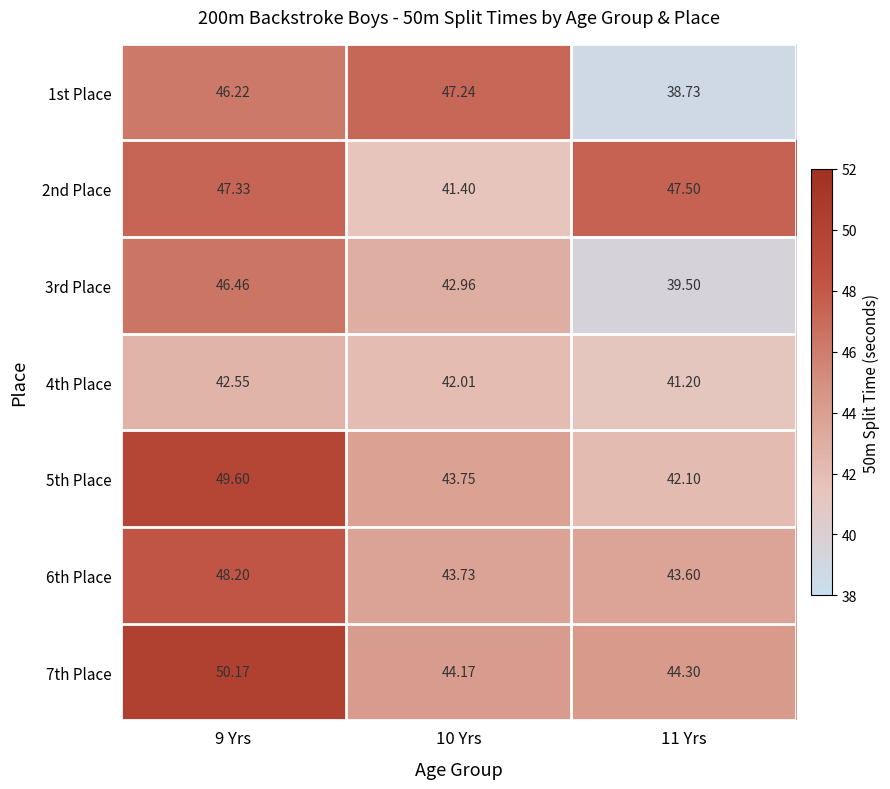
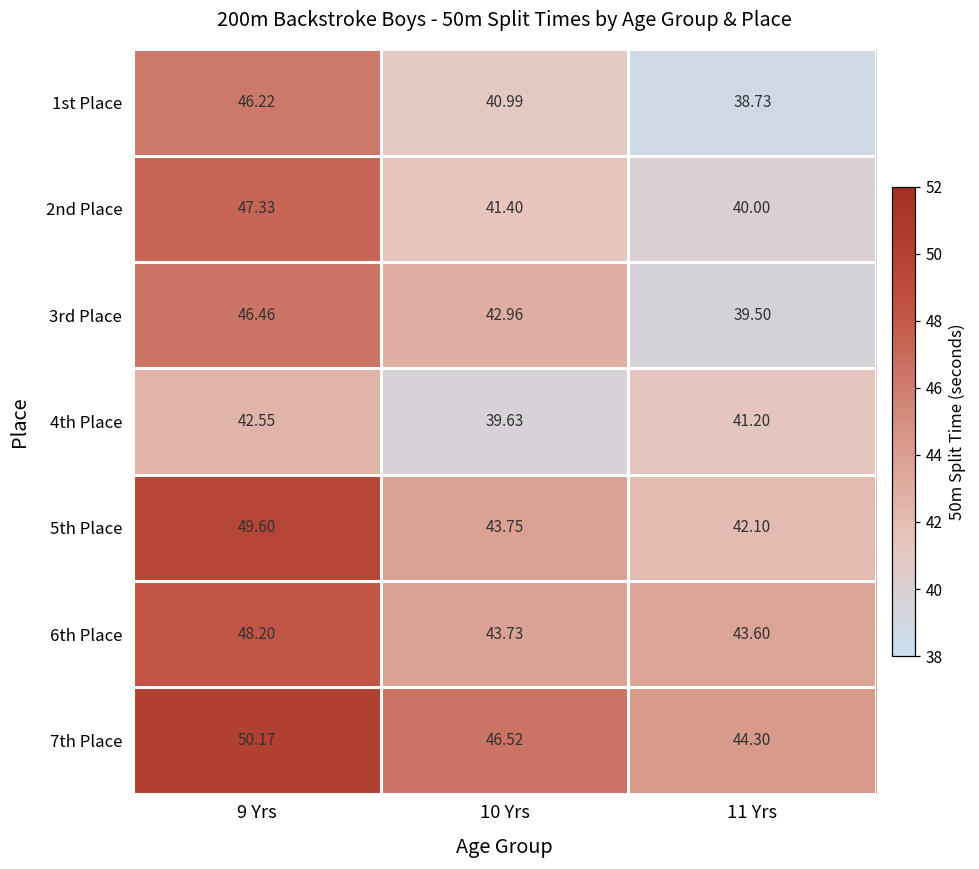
  {
    "1st Place": {
      "9 Yrs": 46.22,
-     "10 Yrs": 47.24,
+     "10 Yrs": 40.99,
      "11 Yrs": 38.73
    },
    "2nd Place": {
      "9 Yrs": 47.33,
      "10 Yrs": 41.40,
-     "11 Yrs": 47.50
+     "11 Yrs": 40.00
    },
    "3rd Place": {
      "9 Yrs": 46.46,
      "10 Yrs": 42.96,
      "11 Yrs": 39.50
    },
    "4th Place": {
      "9 Yrs": 42.55,
-     "10 Yrs": 42.01,
+     "10 Yrs": 39.63,
      "11 Yrs": 41.20
    },
    "5th Place": {
      "9 Yrs": 49.60,
      "10 Yrs": 43.75,
      "11 Yrs": 42.10
    },
    "6th Place": {
      "9 Yrs": 48.20,
      "10 Yrs": 43.73,
      "11 Yrs": 43.60
    },
    "7th Place": {
      "9 Yrs": 50.17,
-     "10 Yrs": 44.17,
+     "10 Yrs": 46.52,
      "11 Yrs": 44.30
    }
  }
